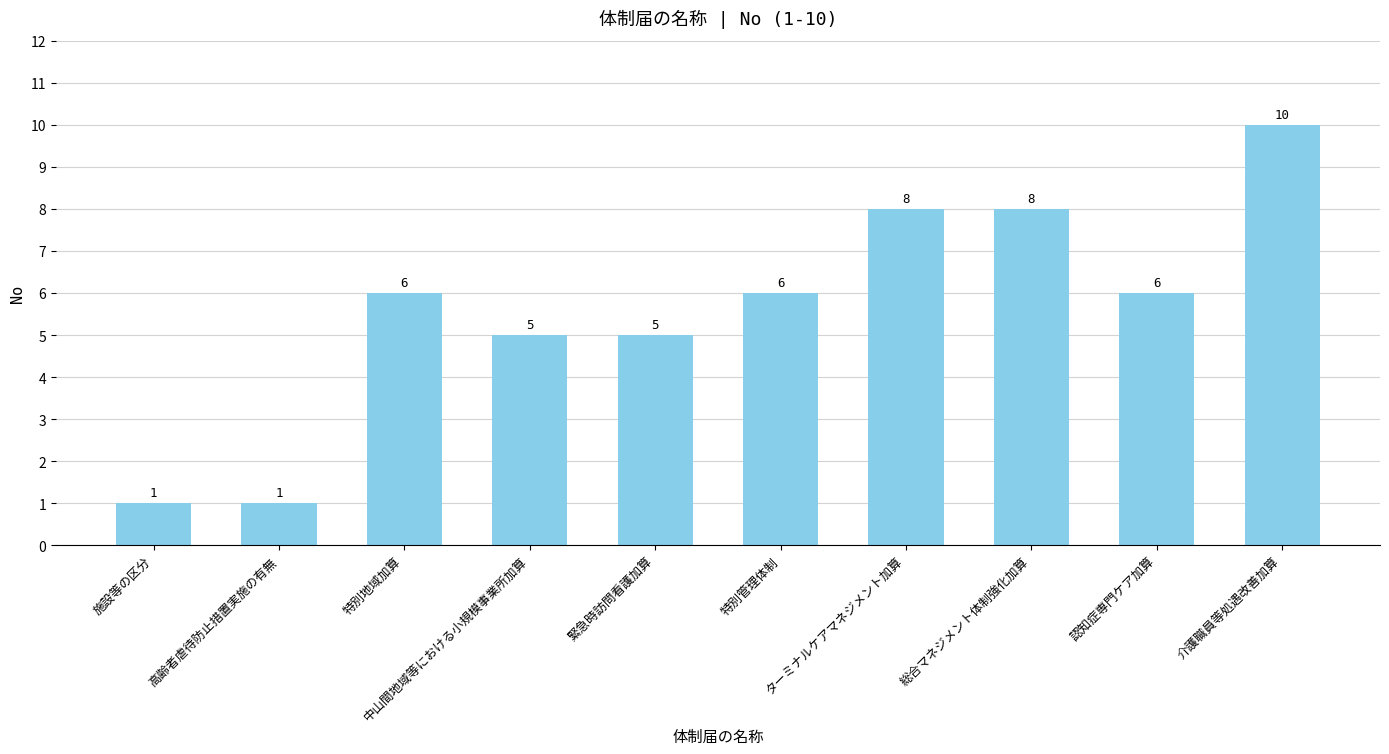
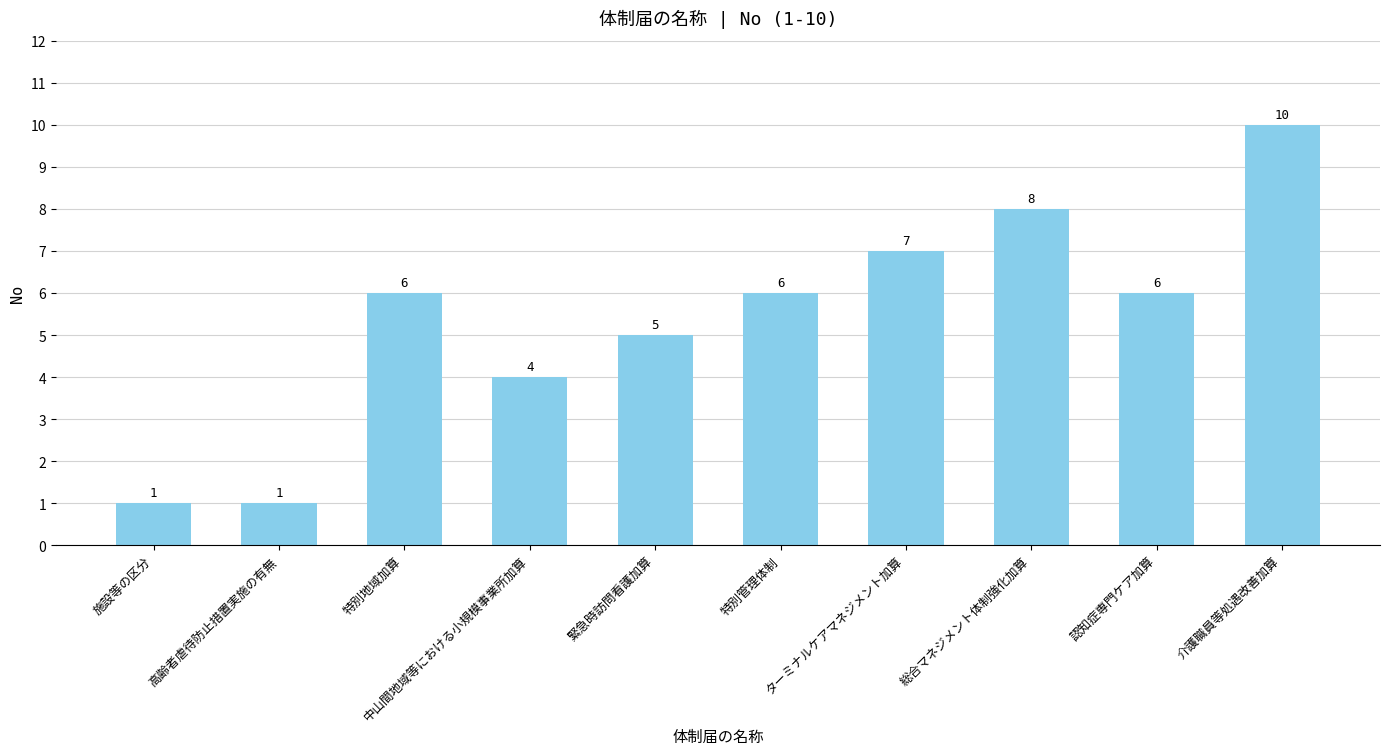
  {
    "施設等の区分": 1,
    "高齢者虐待防止措置実施の有無": 1,
    "特別地域加算": 6,
-   "中山間地域等における小規模事業所加算": 5,
+   "中山間地域等における小規模事業所加算": 4,
    "緊急時訪問看護加算": 5,
    "特別管理体制": 6,
-   "ターミナルケアマネジメント加算": 8,
+   "ターミナルケアマネジメント加算": 7,
    "総合マネジメント体制強化加算": 8,
    "認知症専門ケア加算": 6,
    "介護職員等処遇改善加算": 10
  }
